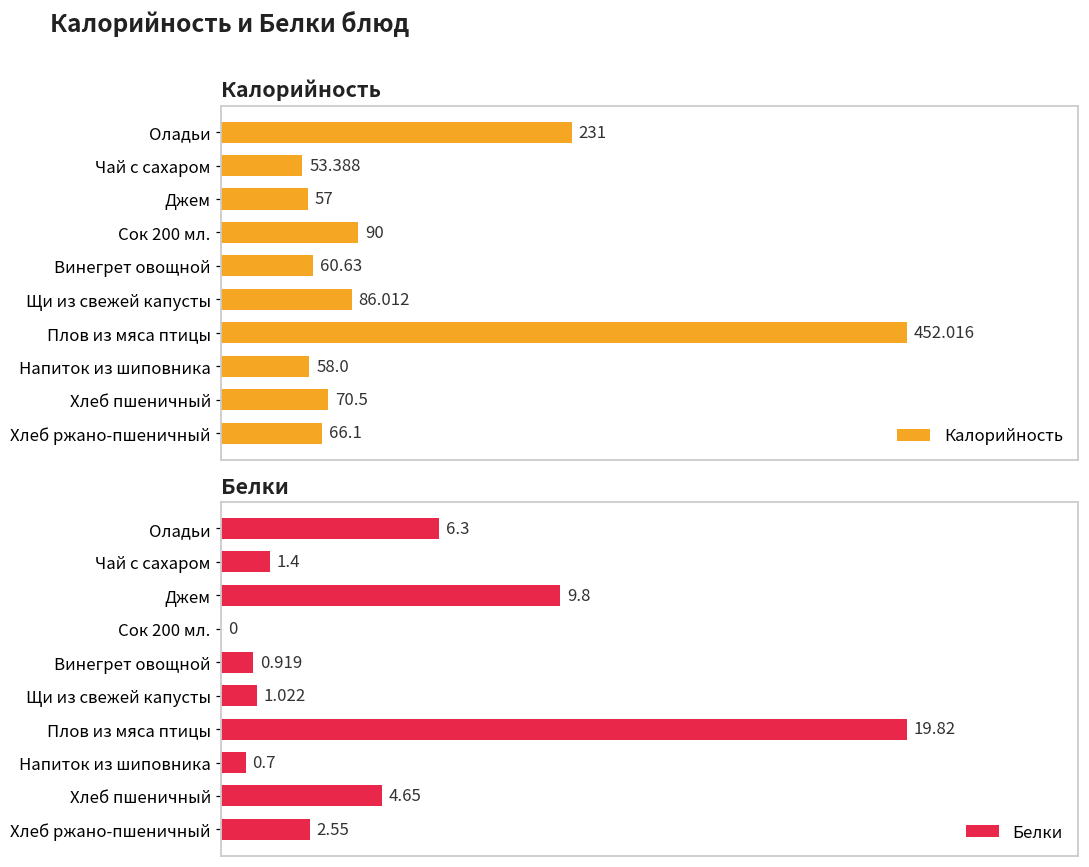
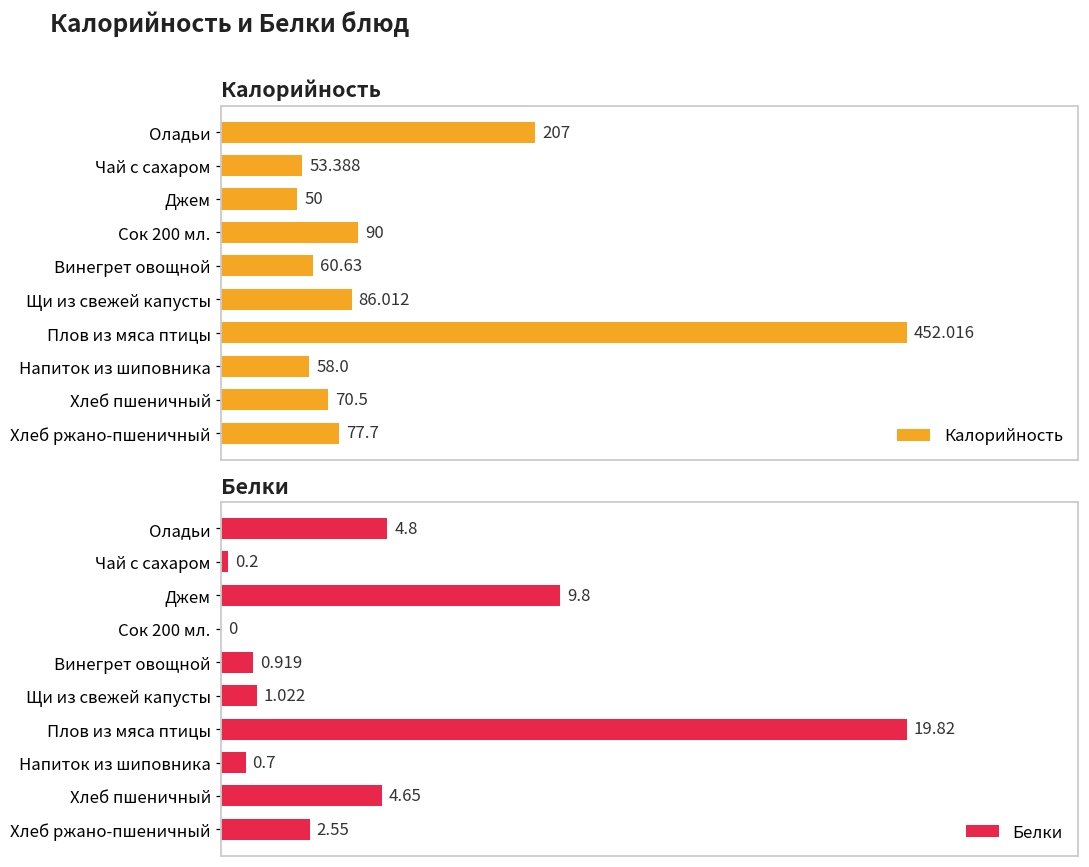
  {
    "Калорийность": {
-     "Оладьи": 231,
+     "Оладьи": 207,
      "Чай с сахаром": 53.388,
-     "Джем": 57,
+     "Джем": 50,
      "Сок 200 мл.": 90,
      "Винегрет овощной": 60.63,
      "Щи из свежей капусты": 86.012,
      "Плов из мяса птицы": 452.016,
      "Напиток из шиповника": 58.0,
      "Хлеб пшеничный": 70.5,
-     "Хлеб ржано-пшеничный": 66.1
+     "Хлеб ржано-пшеничный": 77.7
    },
    "Белки": {
-     "Оладьи": 6.3,
-     "Чай с сахаром": 1.4,
+     "Оладьи": 4.8,
+     "Чай с сахаром": 0.2,
      "Джем": 9.8,
      "Сок 200 мл.": 0,
      "Винегрет овощной": 0.919,
      "Щи из свежей капусты": 1.022,
      "Плов из мяса птицы": 19.82,
      "Напиток из шиповника": 0.7,
      "Хлеб пшеничный": 4.65,
      "Хлеб ржано-пшеничный": 2.55
    }
  }
